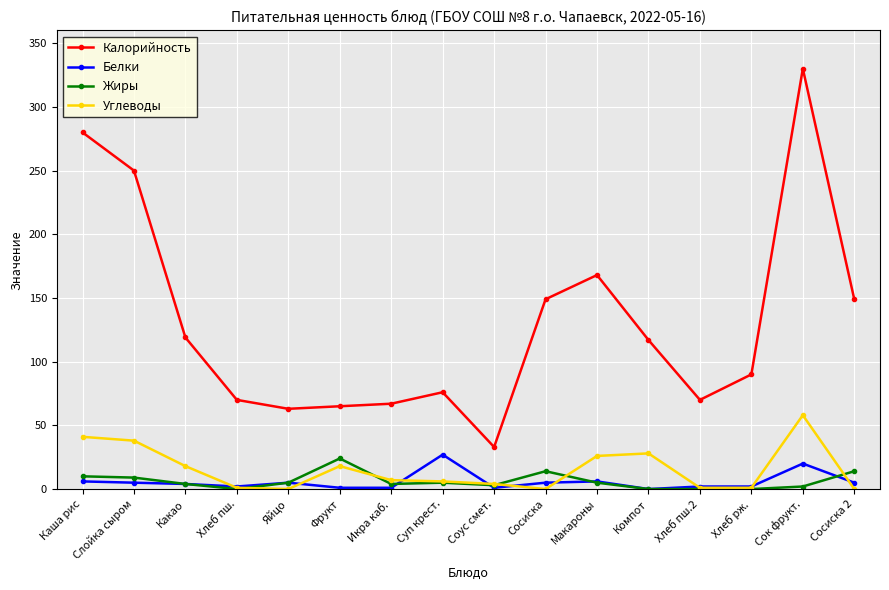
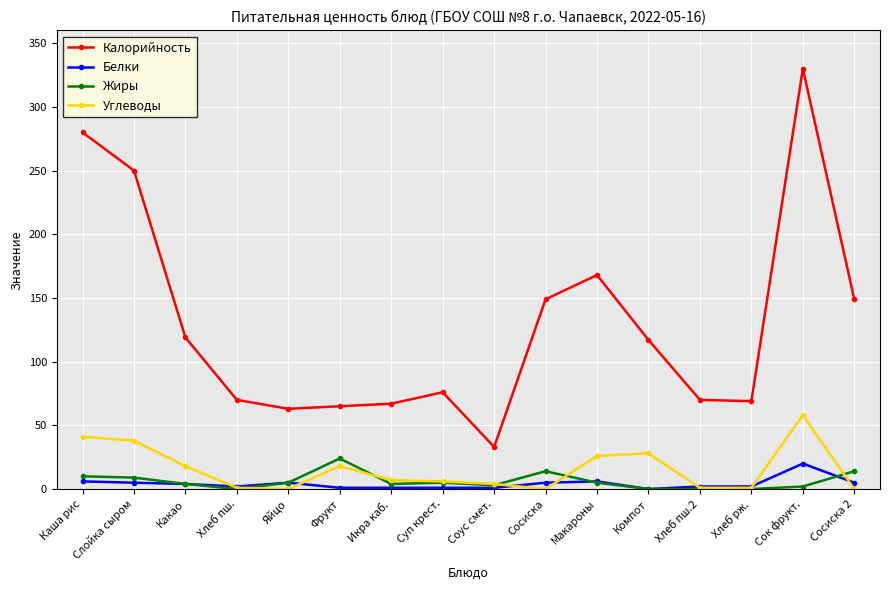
  {
    "Калорийность": {
      "Каша рис": 280,
      "Слойка сыром": 250,
      "Какао": 119,
      "Хлеб пш.": 70,
      "Яйцо": 63,
      "Фрукт": 65,
      "Икра каб.": 67,
      "Суп крест.": 76,
      "Соус смет.": 33,
      "Сосиска": 149,
      "Макароны": 168,
      "Компот": 117,
      "Хлеб пш.2": 70,
-     "Хлеб рж.": 90,
+     "Хлеб рж.": 69,
      "Сок фрукт.": 330,
      "Сосиска 2": 149
    },
    "Белки": {
      "Каша рис": 6,
      "Слойка сыром": 5,
      "Фрукт": 1,
      "Икра каб.": 1,
-     "Суп крест.": 27,
+     "Суп крест.": 1,
      "Соус смет.": 1,
      "Сосиска": 5,
      "Сок фрукт.": 20,
      "Сосиска 2": 5
    },
    "Жиры": {
      "Каша рис": 10,
      "Слойка сыром": 9,
      "Фрукт": 24,
      "Икра каб.": 4,
      "Сосиска": 14,
      "Сок фрукт.": 2,
      "Сосиска 2": 14
    },
    "Углеводы": {
      "Каша рис": 41,
      "Слойка сыром": 38,
      "Какао": 18,
      "Яйцо": 0,
      "Фрукт": 18,
      "Икра каб.": 7,
      "Сосиска": 0,
      "Макароны": 26,
      "Компот": 28,
      "Сок фрукт.": 58,
      "Сосиска 2": 0
    }
  }
